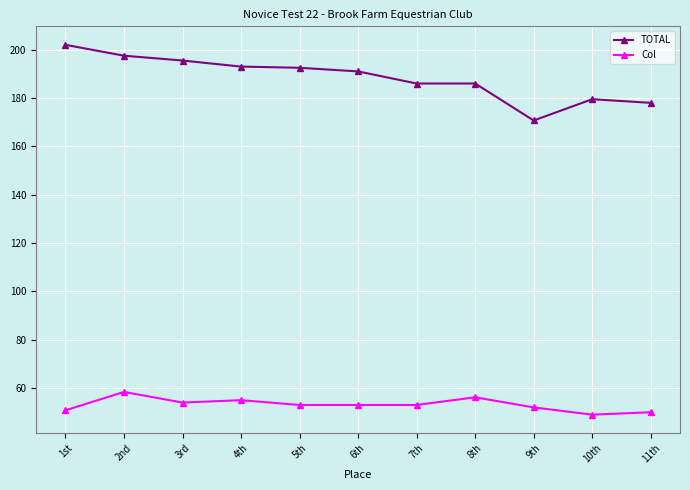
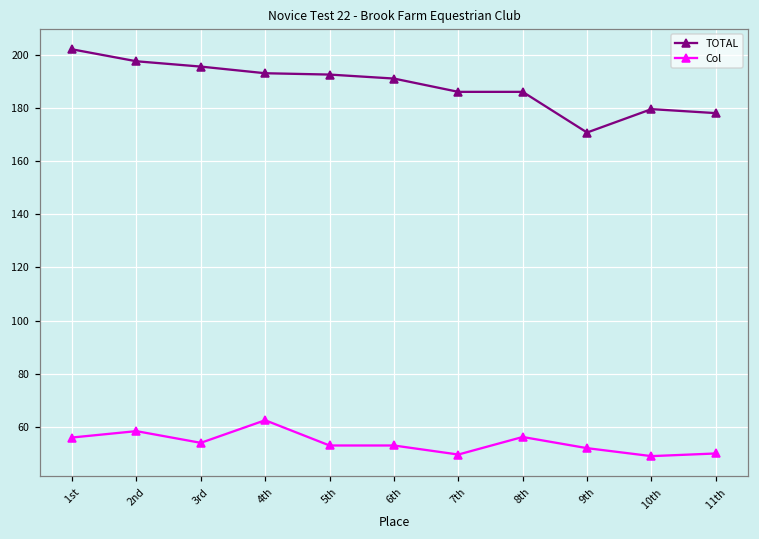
  {
    "TOTAL": {
      "1st": 202,
      "2nd": 198,
      "3rd": 196,
      "4th": 193,
      "5th": 193,
      "6th": 191,
      "7th": 186,
      "8th": 186,
      "9th": 171,
      "10th": 180,
      "11th": 178
    },
    "Col": {
-     "1st": 51,
+     "1st": 56,
      "2nd": 58,
      "3rd": 54,
-     "4th": 55,
+     "4th": 63,
      "5th": 53,
      "6th": 53,
-     "7th": 53,
+     "7th": 50,
      "8th": 56,
      "9th": 52,
      "10th": 49,
      "11th": 50
    }
  }
